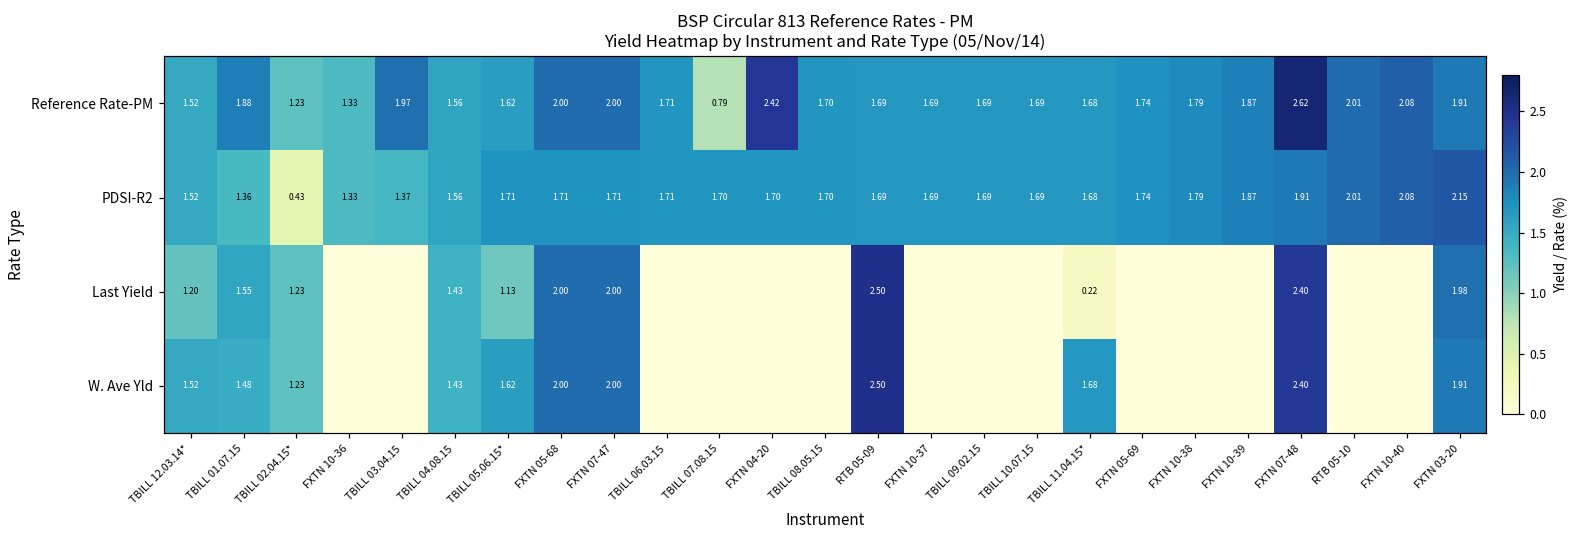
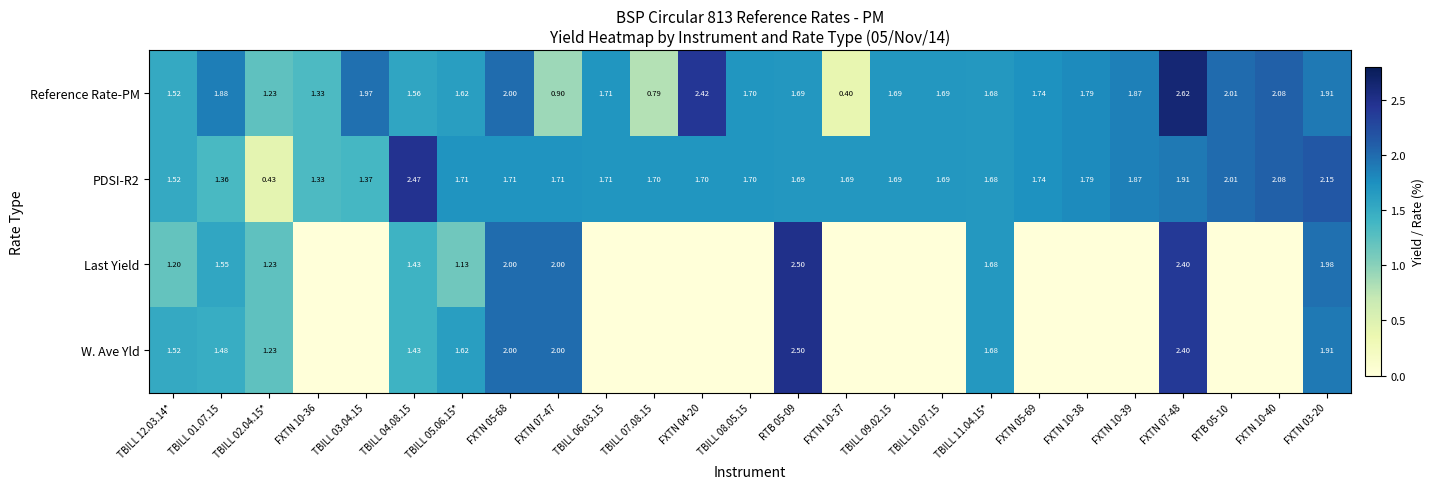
  {
    "Reference Rate-PM": {
      "TBILL 12.03.14*": 1.52,
      "TBILL 01.07.15": 1.88,
      "TBILL 02.04.15*": 1.23,
      "FXTN 10-36": 1.33,
      "TBILL 03.04.15": 1.97,
      "TBILL 04.08.15": 1.56,
      "TBILL 05.06.15*": 1.62,
      "FXTN 05-68": 2.00,
-     "FXTN 07-47": 2.00,
+     "FXTN 07-47": 0.90,
      "TBILL 06.03.15": 1.71,
      "TBILL 07.08.15": 0.79,
      "FXTN 04-20": 2.42,
      "TBILL 08.05.15": 1.70,
      "RTB 05-09": 1.69,
-     "FXTN 10-37": 1.69,
+     "FXTN 10-37": 0.40,
      "TBILL 09.02.15": 1.69,
      "TBILL 10.07.15": 1.69,
      "TBILL 11.04.15*": 1.68,
      "FXTN 05-69": 1.74,
      "FXTN 10-38": 1.79,
      "FXTN 10-39": 1.87,
      "FXTN 07-48": 2.62,
      "RTB 05-10": 2.01,
      "FXTN 10-40": 2.08,
      "FXTN 03-20": 1.91
    },
    "PDSI-R2": {
      "TBILL 12.03.14*": 1.52,
      "TBILL 01.07.15": 1.36,
      "TBILL 02.04.15*": 0.43,
      "FXTN 10-36": 1.33,
      "TBILL 03.04.15": 1.37,
-     "TBILL 04.08.15": 1.56,
+     "TBILL 04.08.15": 2.47,
      "TBILL 05.06.15*": 1.71,
      "FXTN 05-68": 1.71,
      "FXTN 07-47": 1.71,
      "TBILL 06.03.15": 1.71,
      "TBILL 07.08.15": 1.70,
      "FXTN 04-20": 1.70,
      "TBILL 08.05.15": 1.70,
      "RTB 05-09": 1.69,
      "FXTN 10-37": 1.69,
      "TBILL 09.02.15": 1.69,
      "TBILL 10.07.15": 1.69,
      "TBILL 11.04.15*": 1.68,
      "FXTN 05-69": 1.74,
      "FXTN 10-38": 1.79,
      "FXTN 10-39": 1.87,
      "FXTN 07-48": 1.91,
      "RTB 05-10": 2.01,
      "FXTN 10-40": 2.08,
      "FXTN 03-20": 2.15
    },
    "Last Yield": {
      "TBILL 12.03.14*": 1.20,
      "TBILL 01.07.15": 1.55,
      "TBILL 02.04.15*": 1.23,
      "TBILL 04.08.15": 1.43,
      "TBILL 05.06.15*": 1.13,
      "FXTN 05-68": 2.00,
      "FXTN 07-47": 2.00,
      "RTB 05-09": 2.50,
-     "TBILL 11.04.15*": 0.22,
+     "TBILL 11.04.15*": 1.68,
      "FXTN 07-48": 2.40,
      "FXTN 03-20": 1.98
    },
    "W. Ave Yld": {
      "TBILL 12.03.14*": 1.52,
      "TBILL 01.07.15": 1.48,
      "TBILL 02.04.15*": 1.23,
      "TBILL 04.08.15": 1.43,
      "TBILL 05.06.15*": 1.62,
      "FXTN 05-68": 2.00,
      "FXTN 07-47": 2.00,
      "RTB 05-09": 2.50,
      "TBILL 11.04.15*": 1.68,
      "FXTN 07-48": 2.40,
      "FXTN 03-20": 1.91
    }
  }
